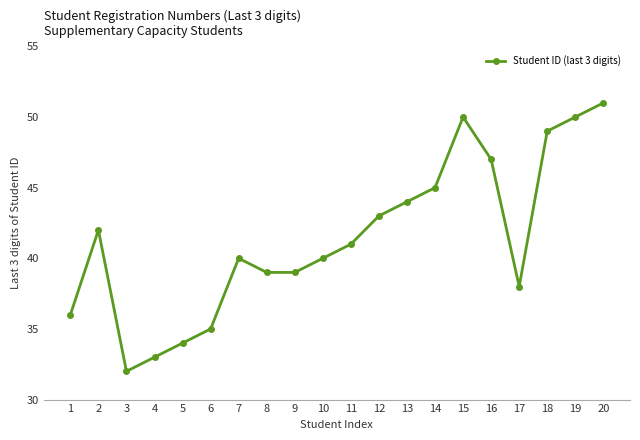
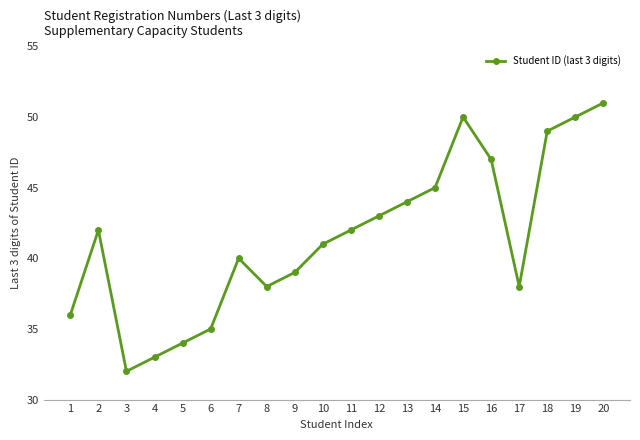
  {
    "1": 36,
    "2": 42,
    "3": 32,
    "4": 33,
    "5": 34,
    "6": 35,
    "7": 40,
-   "8": 39,
+   "8": 38,
    "9": 39,
-   "10": 40,
-   "11": 41,
+   "10": 41,
+   "11": 42,
    "12": 43,
    "13": 44,
    "14": 45,
    "15": 50,
    "16": 47,
    "17": 38,
    "18": 49,
    "19": 50,
    "20": 51
  }
